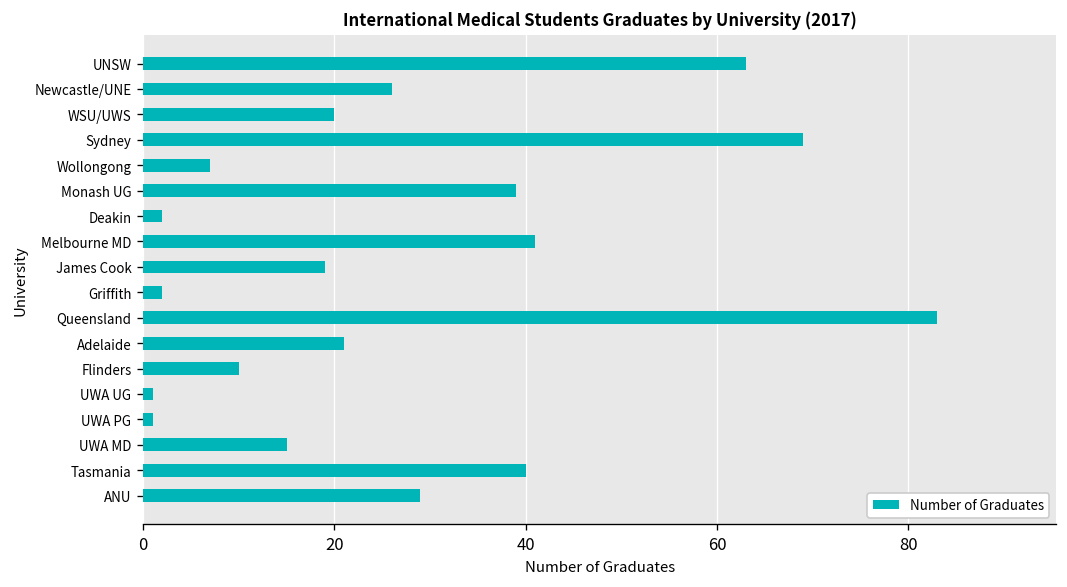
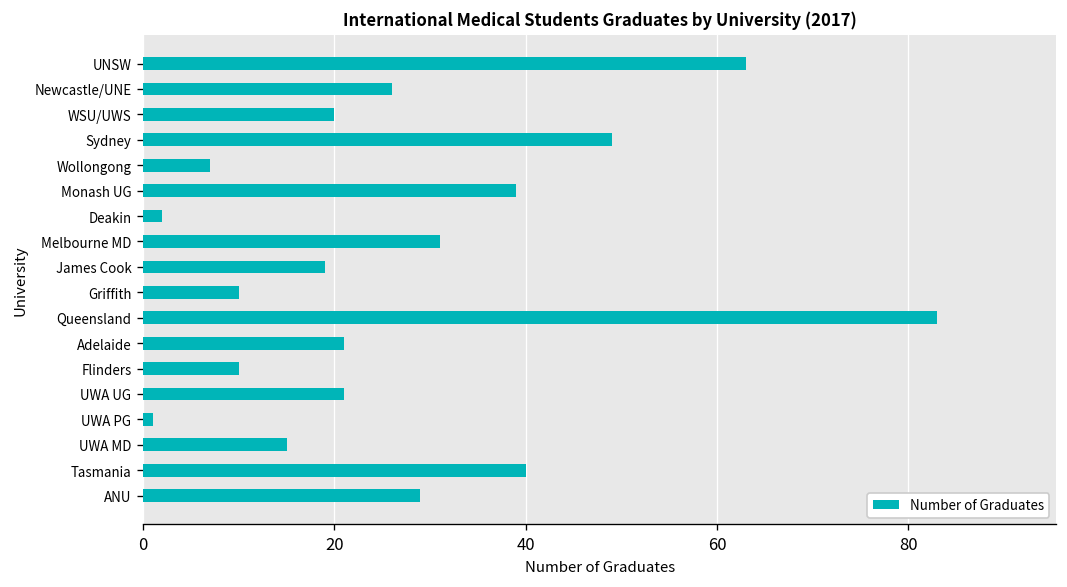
  {
    "UNSW": 63,
    "Newcastle/UNE": 26,
    "WSU/UWS": 20,
-   "Sydney": 69,
+   "Sydney": 49,
    "Wollongong": 7,
    "Monash UG": 39,
    "Deakin": 2,
-   "Melbourne MD": 41,
+   "Melbourne MD": 31,
    "James Cook": 19,
-   "Griffith": 2,
+   "Griffith": 10,
    "Queensland": 83,
    "Adelaide": 21,
    "Flinders": 10,
-   "UWA UG": 1,
+   "UWA UG": 21,
    "UWA PG": 1,
    "UWA MD": 15,
    "Tasmania": 40,
    "ANU": 29
  }
